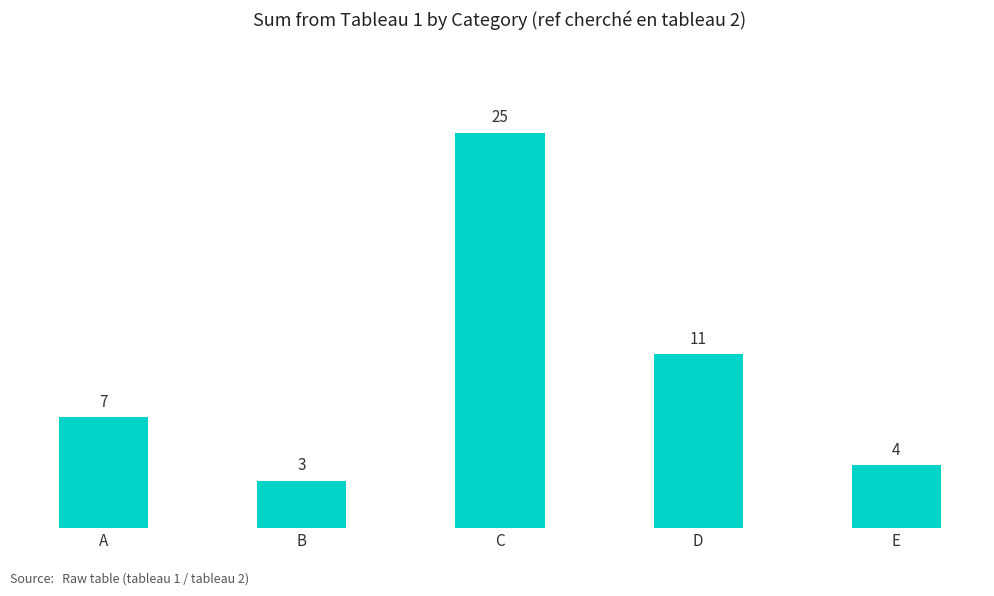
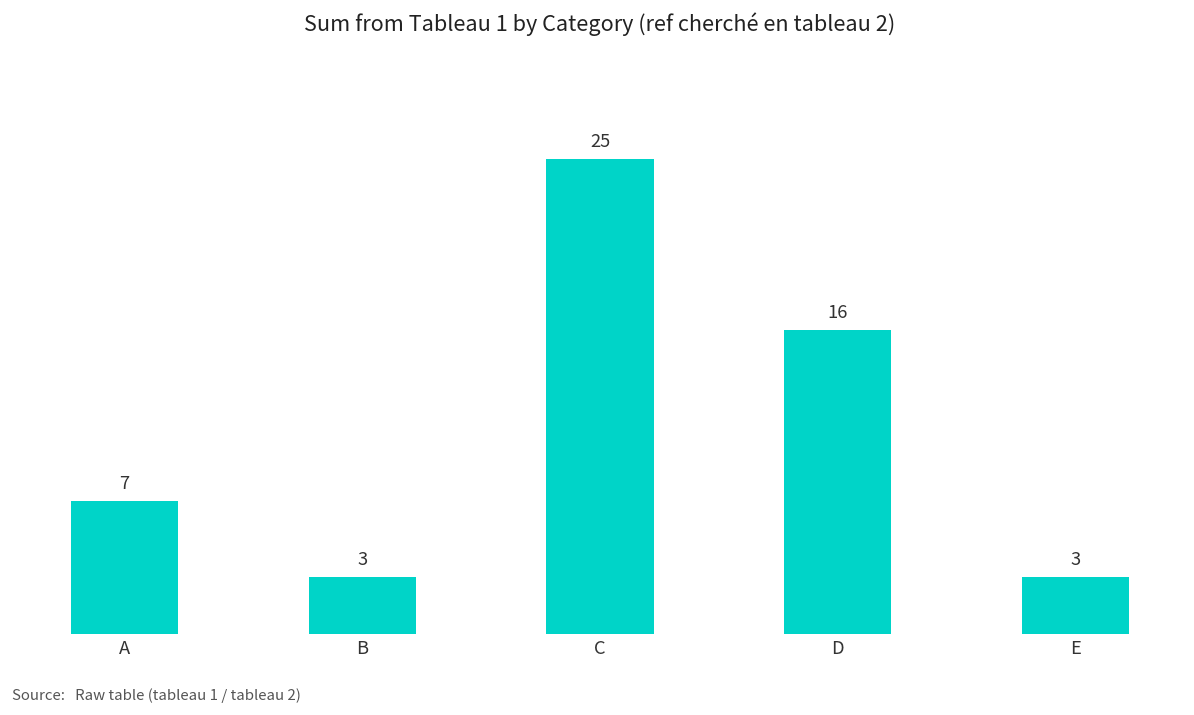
  {
    "A": 7,
    "B": 3,
    "C": 25,
-   "D": 11,
-   "E": 4
+   "D": 16,
+   "E": 3
  }
